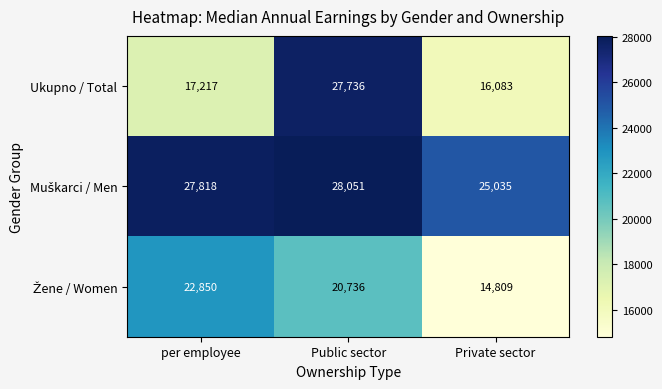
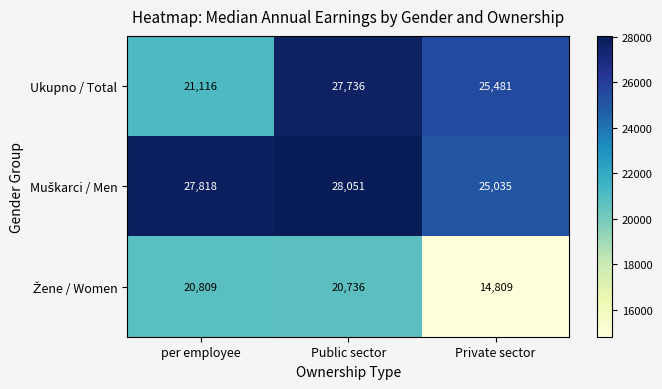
  {
    "Ukupno / Total": {
-     "per employee": "17,217",
+     "per employee": "21,116",
      "Public sector": "27,736",
-     "Private sector": "16,083"
+     "Private sector": "25,481"
    },
    "Muškarci / Men": {
      "per employee": "27,818",
      "Public sector": "28,051",
      "Private sector": "25,035"
    },
    "Žene / Women": {
-     "per employee": "22,850",
+     "per employee": "20,809",
      "Public sector": "20,736",
      "Private sector": "14,809"
    }
  }
